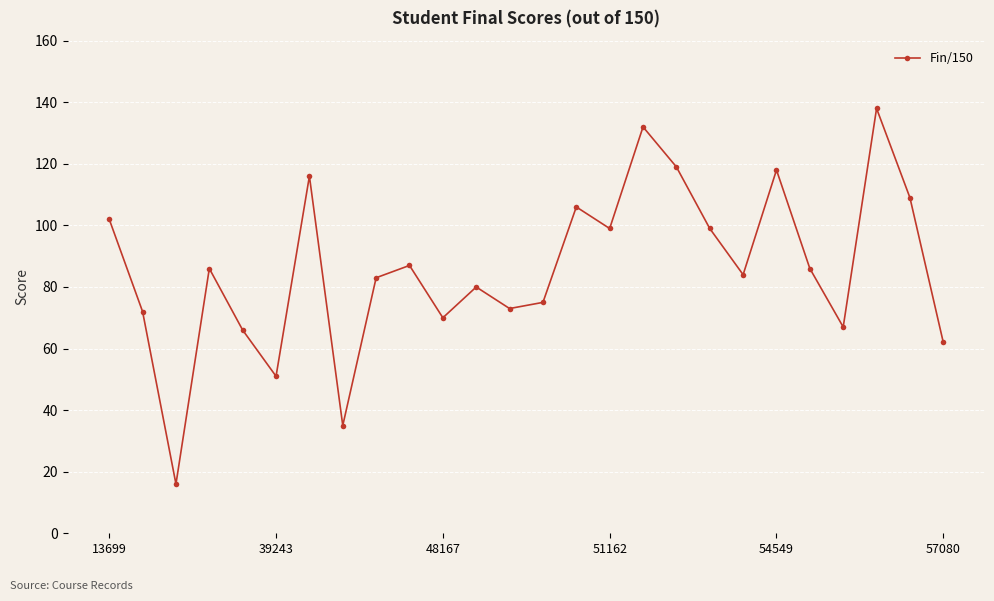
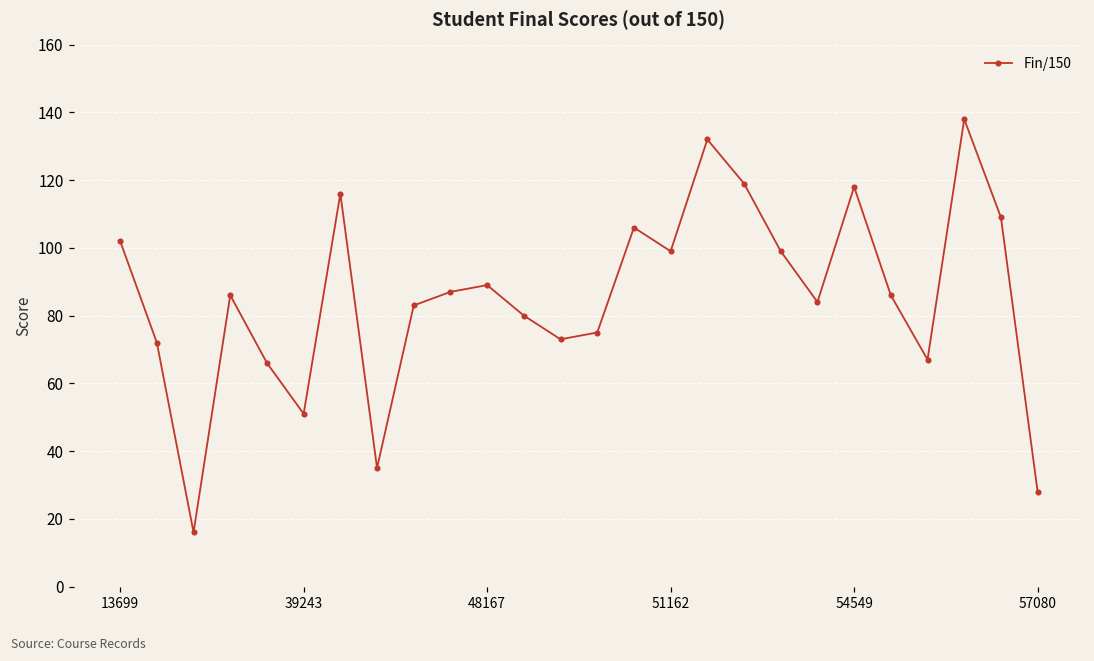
  {
    "13699": 102,
    "39243": 51,
-   "48167": 70,
+   "48167": 89,
    "51162": 99,
    "54549": 118,
-   "57080": 62
+   "57080": 28
  }
